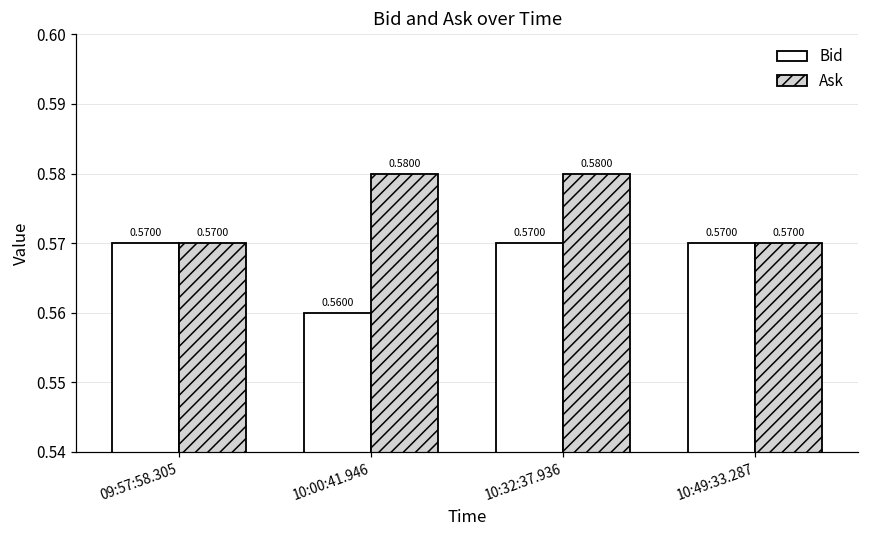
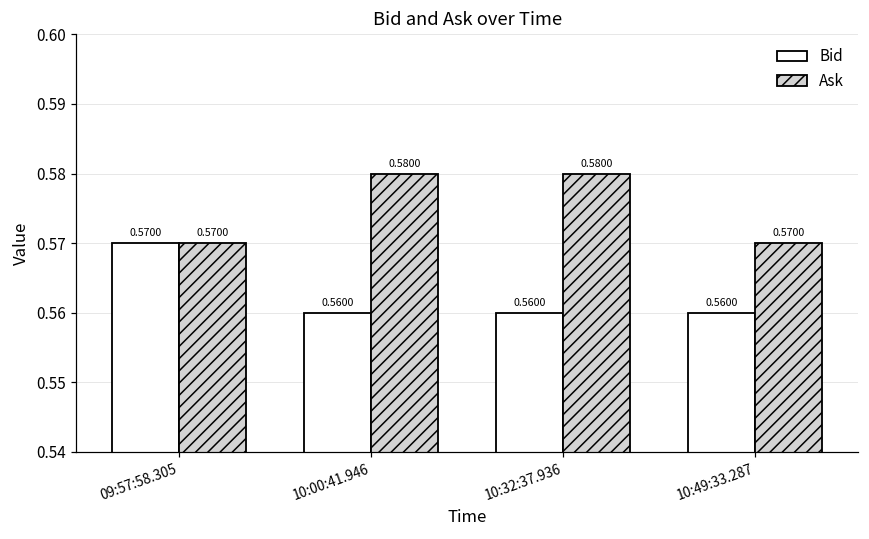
  {
    "Bid": {
      "09:57:58.305": 0.5700,
      "10:00:41.946": 0.5600,
-     "10:32:37.936": 0.5700,
-     "10:49:33.287": 0.5700
+     "10:32:37.936": 0.5600,
+     "10:49:33.287": 0.5600
    },
    "Ask": {
      "09:57:58.305": 0.5700,
      "10:00:41.946": 0.5800,
      "10:32:37.936": 0.5800,
      "10:49:33.287": 0.5700
    }
  }
